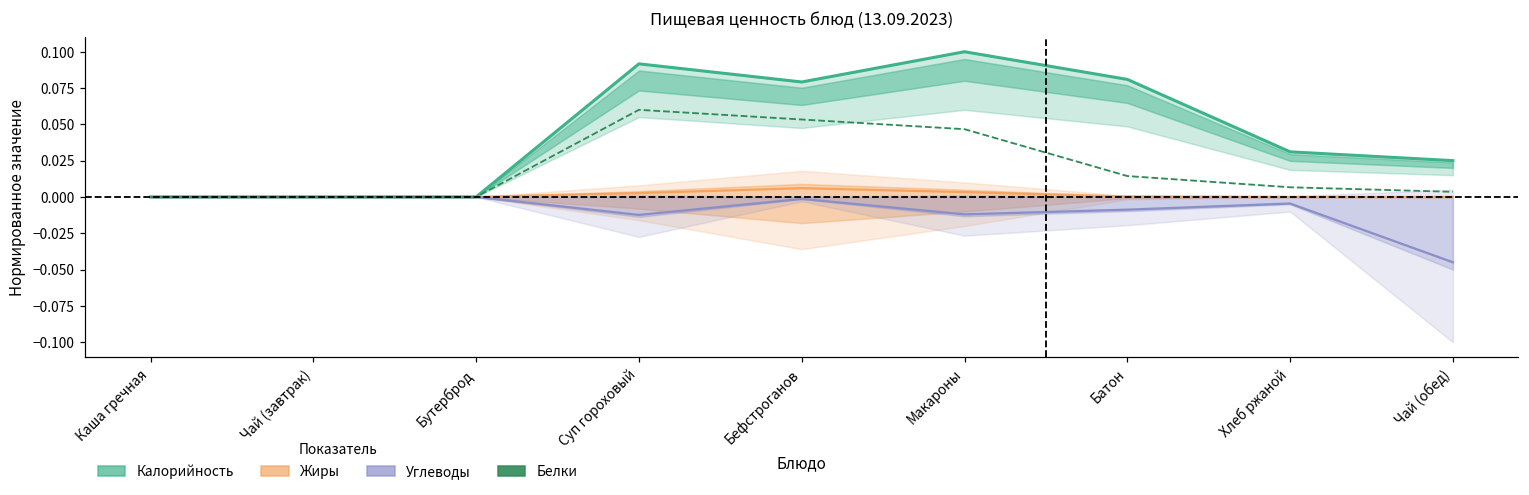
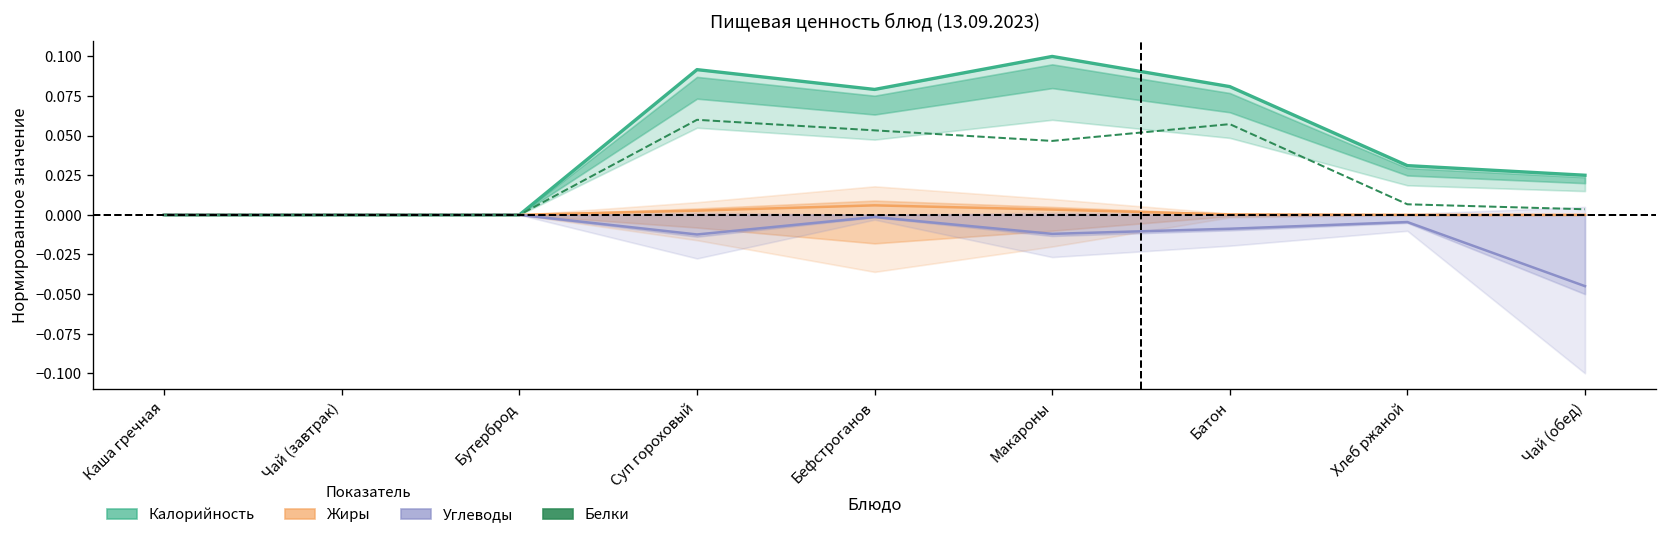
  {
    "Белки": {
      "Суп гороховый": 0.060,
      "Бефстроганов": 0.053,
      "Макароны": 0.047,
-     "Батон": 0.014,
+     "Батон": 0.057,
      "Хлеб ржаной": 0.007
    }
  }
